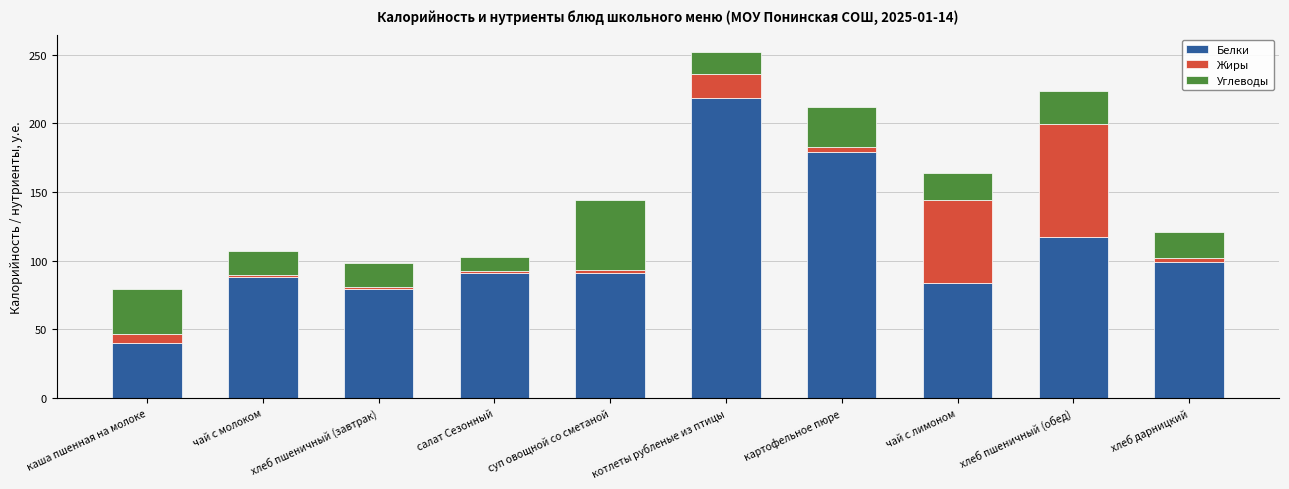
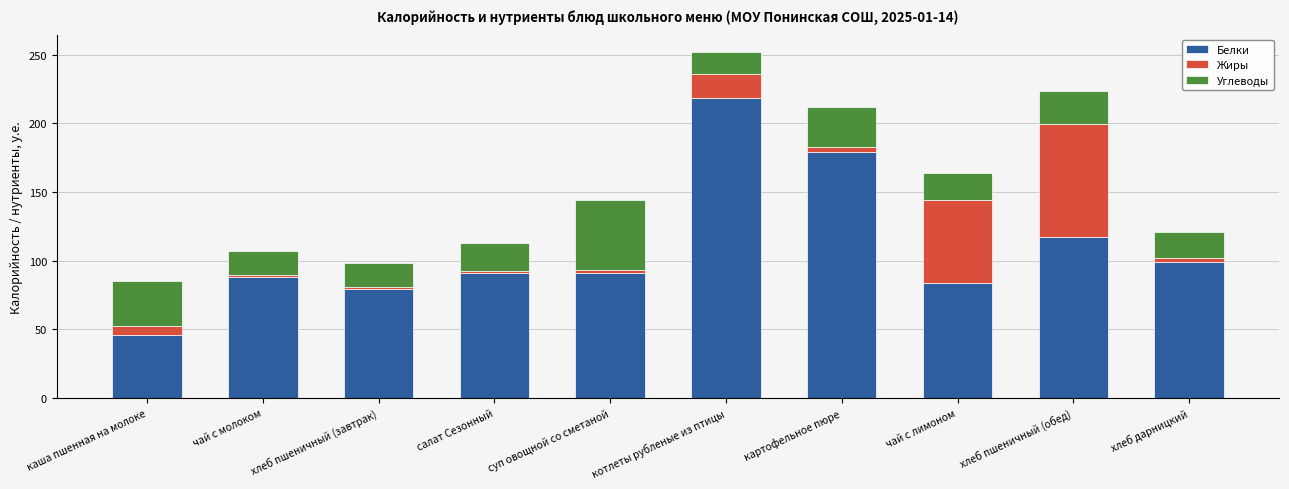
  {
    "Белки": {
-     "каша пшенная на молоке": 40,
+     "каша пшенная на молоке": 46,
      "чай с молоком": 88,
      "хлеб пшеничный (завтрак)": 79,
      "салат Сезонный": 91,
      "суп овощной со сметаной": 91,
      "котлеты рубленые из птицы": 218,
      "картофельное пюре": 179,
      "чай с лимоном": 84,
      "хлеб пшеничный (обед)": 117,
      "хлеб дарницкий": 99
    },
    "Жиры": {
      "каша пшенная на молоке": 7,
      "хлеб пшеничный (завтрак)": 2,
      "котлеты рубленые из птицы": 18,
      "картофельное пюре": 4,
      "чай с лимоном": 60,
      "хлеб пшеничный (обед)": 83,
      "хлеб дарницкий": 3
    },
    "Углеводы": {
      "каша пшенная на молоке": 33,
      "чай с молоком": 17,
      "хлеб пшеничный (завтрак)": 17,
-     "салат Сезонный": 10,
+     "салат Сезонный": 20,
      "суп овощной со сметаной": 51,
      "котлеты рубленые из птицы": 16,
      "картофельное пюре": 29,
      "чай с лимоном": 20,
      "хлеб пшеничный (обед)": 24,
      "хлеб дарницкий": 19
    }
  }
